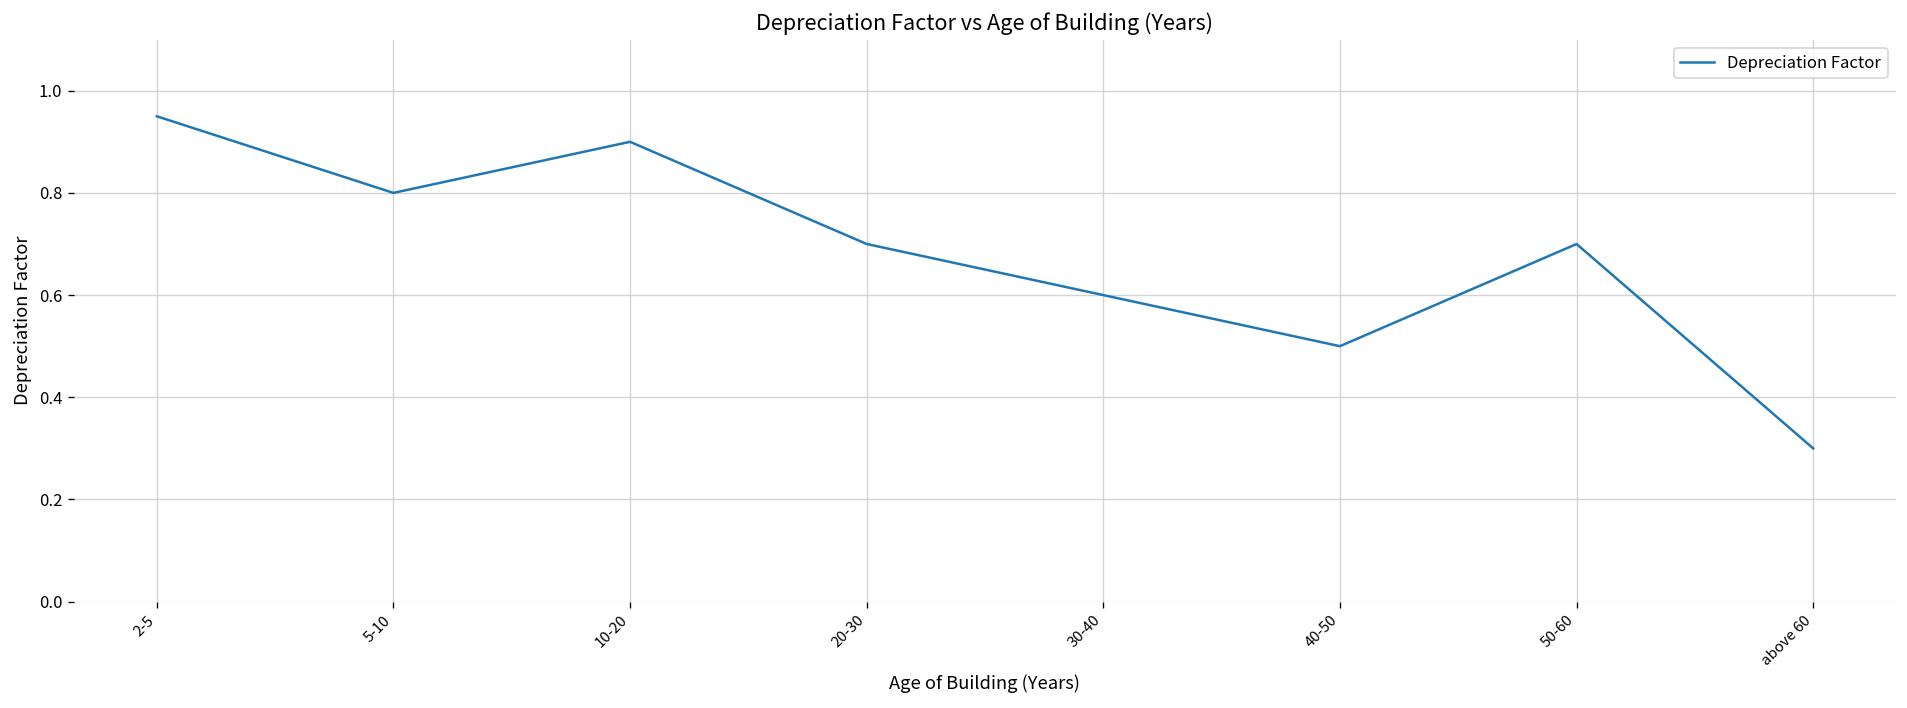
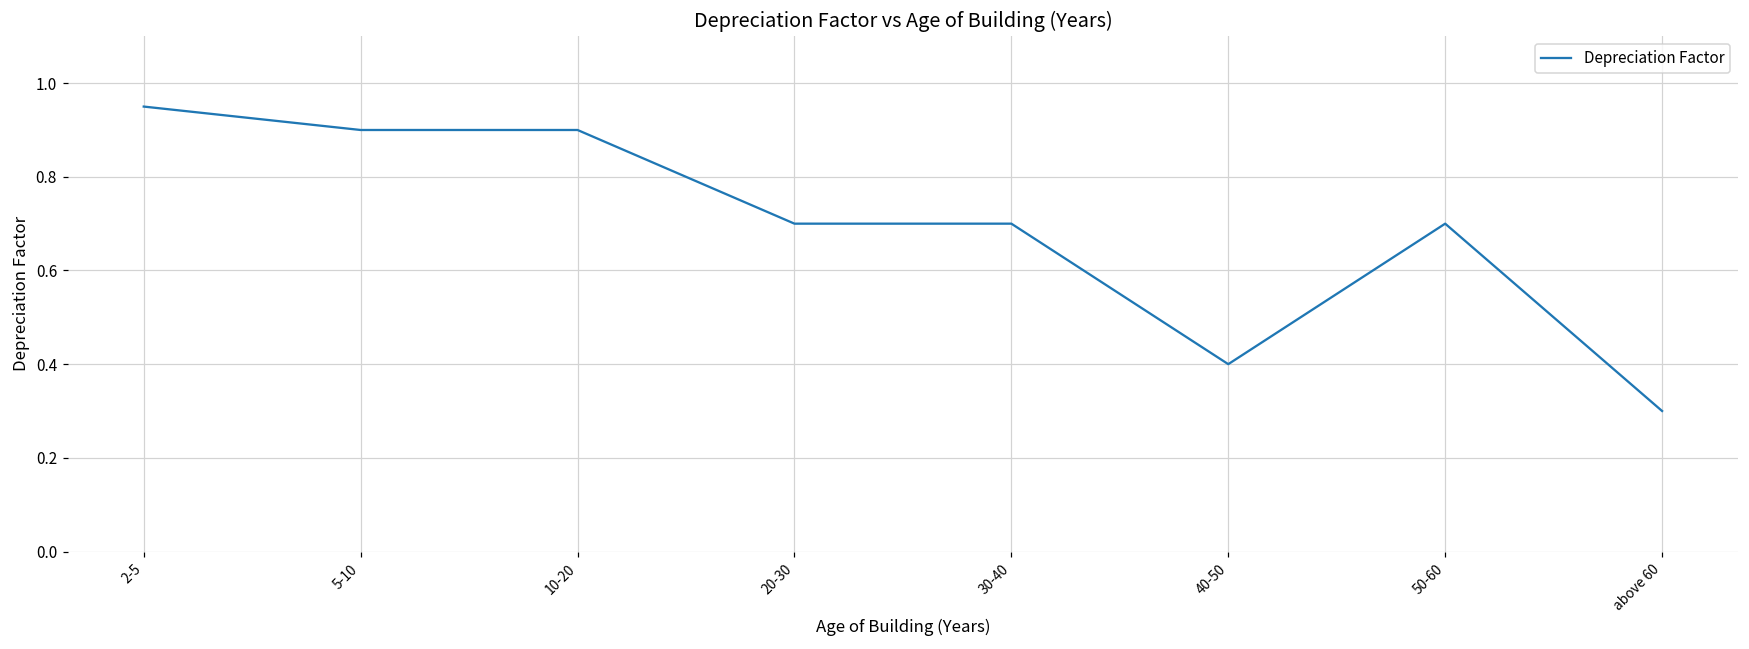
  {
    "2-5": 0.95,
-   "5-10": 0.8,
+   "5-10": 0.9,
    "10-20": 0.9,
    "20-30": 0.7,
-   "30-40": 0.6,
-   "40-50": 0.5,
+   "30-40": 0.7,
+   "40-50": 0.4,
    "50-60": 0.7,
    "above 60": 0.3
  }
